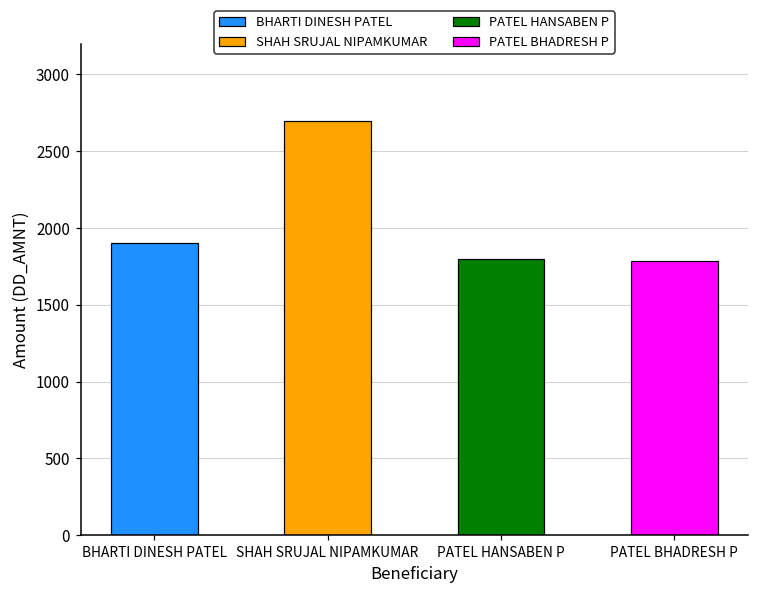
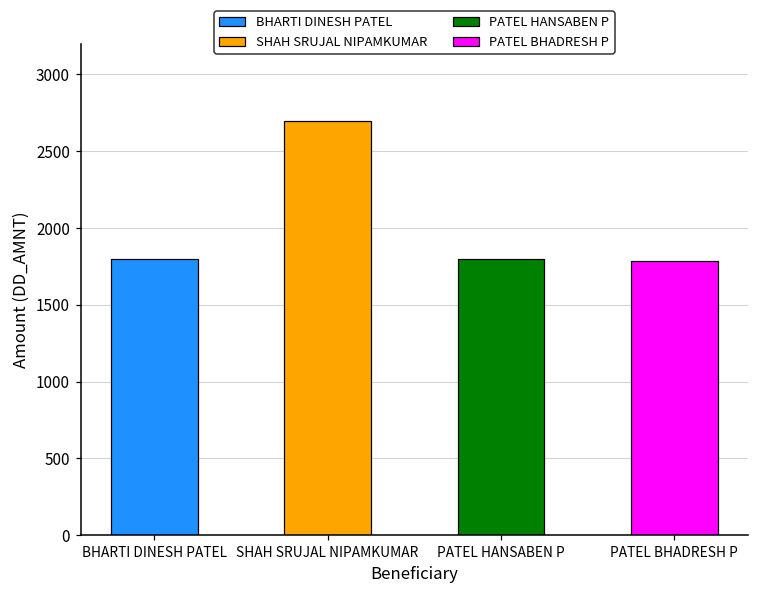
  {
-   "BHARTI DINESH PATEL": 1900,
+   "BHARTI DINESH PATEL": 1800,
    "SHAH SRUJAL NIPAMKUMAR": 2700,
    "PATEL HANSABEN P": 1800,
    "PATEL BHADRESH P": 1780
  }
